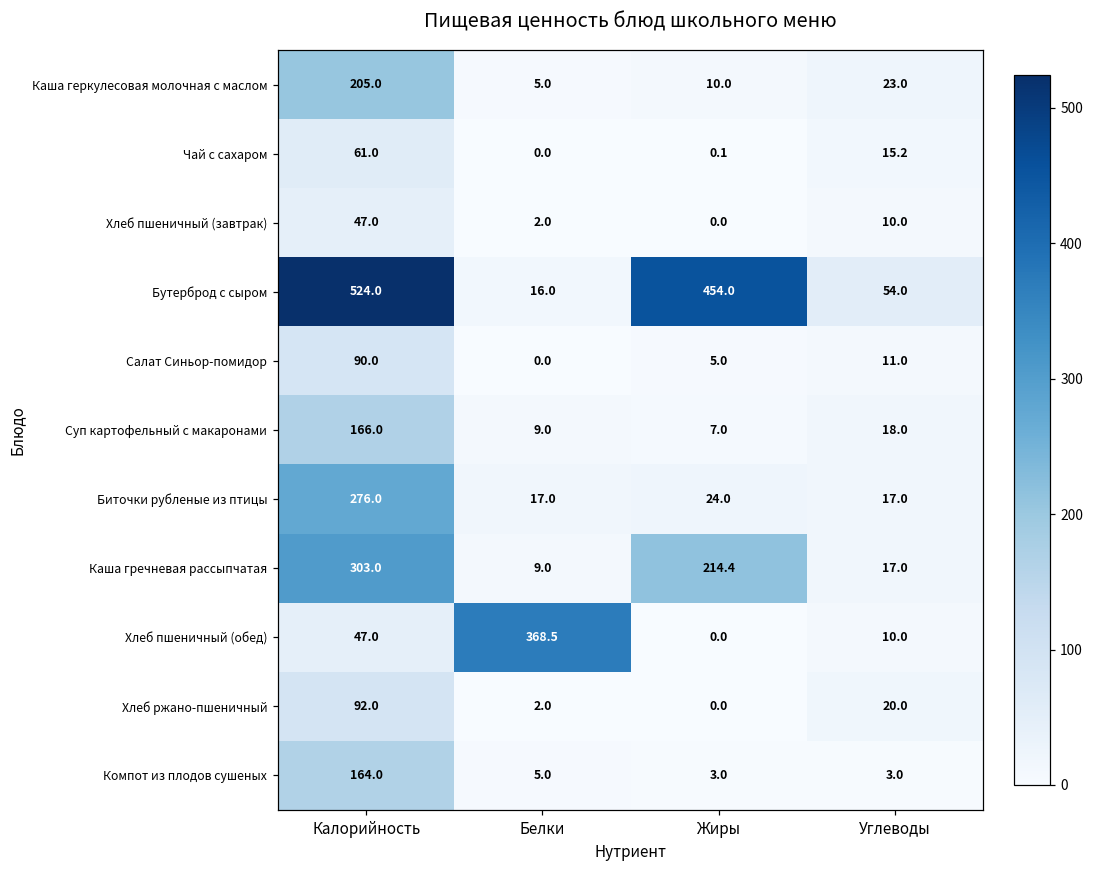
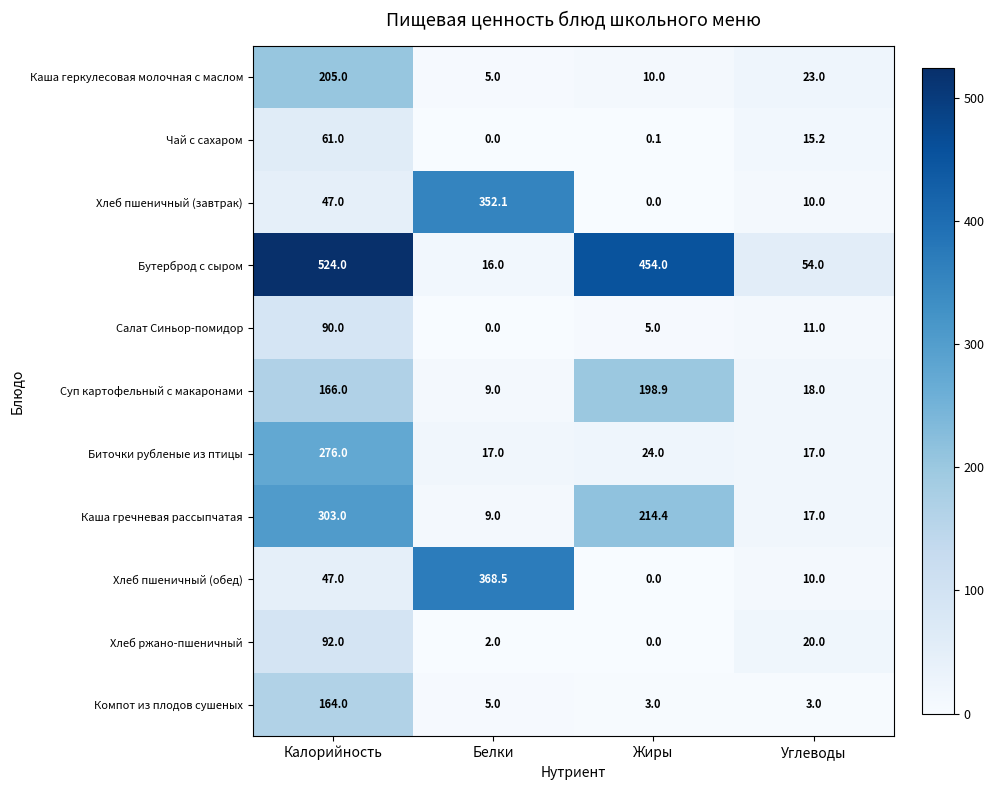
  {
    "Каша геркулесовая молочная с маслом": {
      "Калорийность": 205.0,
      "Белки": 5.0,
      "Жиры": 10.0,
      "Углеводы": 23.0
    },
    "Чай с сахаром": {
      "Калорийность": 61.0,
      "Белки": 0.0,
      "Жиры": 0.1,
      "Углеводы": 15.2
    },
    "Хлеб пшеничный (завтрак)": {
      "Калорийность": 47.0,
-     "Белки": 2.0,
+     "Белки": 352.1,
      "Жиры": 0.0,
      "Углеводы": 10.0
    },
    "Бутерброд с сыром": {
      "Калорийность": 524.0,
      "Белки": 16.0,
      "Жиры": 454.0,
      "Углеводы": 54.0
    },
    "Салат Синьор-помидор": {
      "Калорийность": 90.0,
      "Белки": 0.0,
      "Жиры": 5.0,
      "Углеводы": 11.0
    },
    "Суп картофельный с макаронами": {
      "Калорийность": 166.0,
      "Белки": 9.0,
-     "Жиры": 7.0,
+     "Жиры": 198.9,
      "Углеводы": 18.0
    },
    "Биточки рубленые из птицы": {
      "Калорийность": 276.0,
      "Белки": 17.0,
      "Жиры": 24.0,
      "Углеводы": 17.0
    },
    "Каша гречневая рассыпчатая": {
      "Калорийность": 303.0,
      "Белки": 9.0,
      "Жиры": 214.4,
      "Углеводы": 17.0
    },
    "Хлеб пшеничный (обед)": {
      "Калорийность": 47.0,
      "Белки": 368.5,
      "Жиры": 0.0,
      "Углеводы": 10.0
    },
    "Хлеб ржано-пшеничный": {
      "Калорийность": 92.0,
      "Белки": 2.0,
      "Жиры": 0.0,
      "Углеводы": 20.0
    },
    "Компот из плодов сушеных": {
      "Калорийность": 164.0,
      "Белки": 5.0,
      "Жиры": 3.0,
      "Углеводы": 3.0
    }
  }
